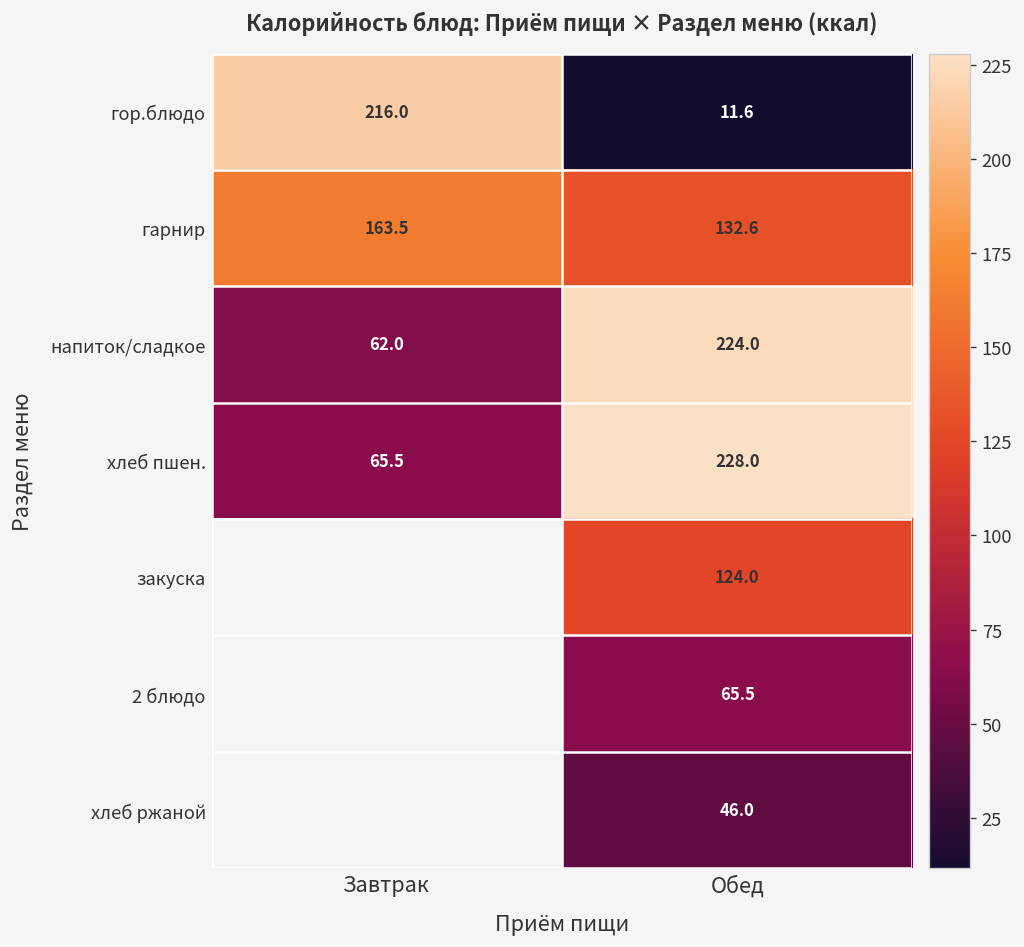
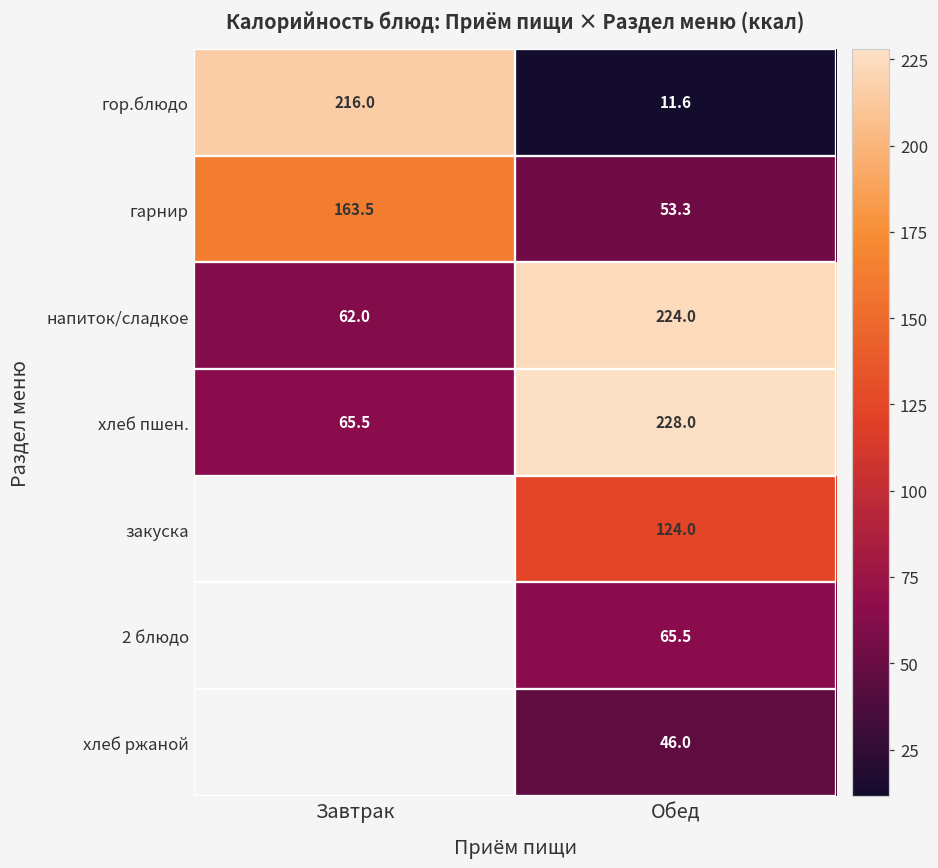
  {
    "гор.блюдо": {
      "Завтрак": 216.0,
      "Обед": 11.6
    },
    "гарнир": {
      "Завтрак": 163.5,
-     "Обед": 132.6
+     "Обед": 53.3
    },
    "напиток/сладкое": {
      "Завтрак": 62.0,
      "Обед": 224.0
    },
    "хлеб пшен.": {
      "Завтрак": 65.5,
      "Обед": 228.0
    },
    "закуска": {
      "Обед": 124.0
    },
    "2 блюдо": {
      "Обед": 65.5
    },
    "хлеб ржаной": {
      "Обед": 46.0
    }
  }
